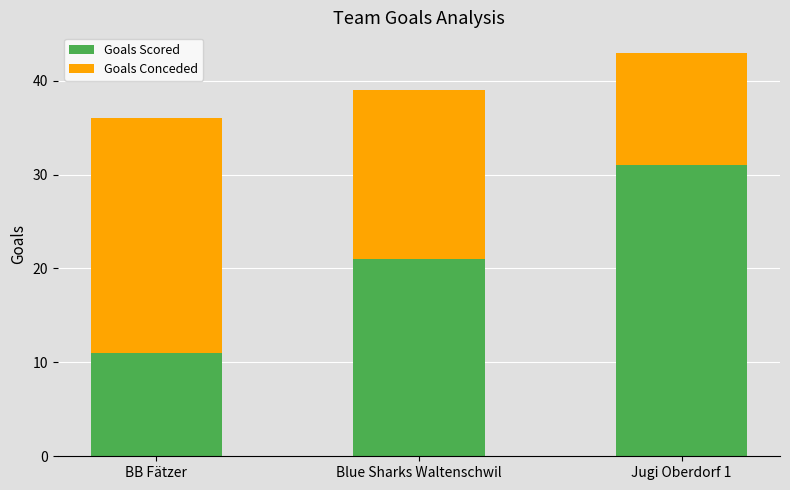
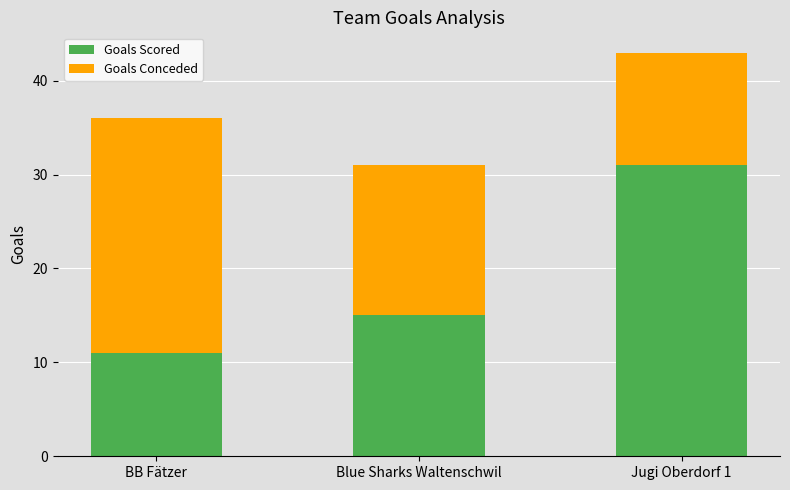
  {
    "Goals Scored": {
      "BB Fätzer": 11,
-     "Blue Sharks Waltenschwil": 21,
+     "Blue Sharks Waltenschwil": 15,
      "Jugi Oberdorf 1": 31
    },
    "Goals Conceded": {
      "BB Fätzer": 25,
-     "Blue Sharks Waltenschwil": 18,
+     "Blue Sharks Waltenschwil": 16,
      "Jugi Oberdorf 1": 12
    }
  }
